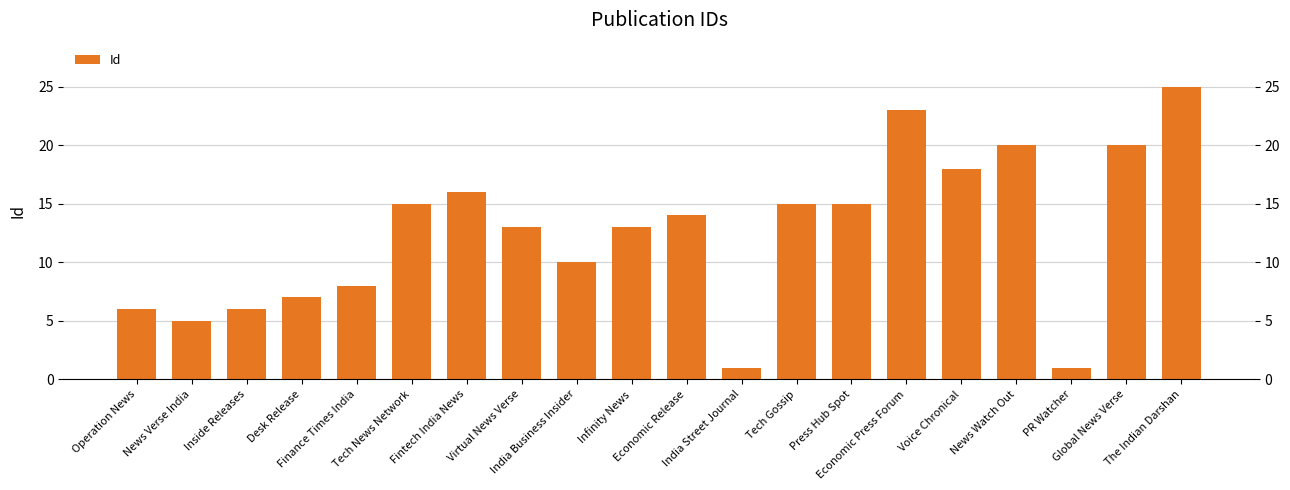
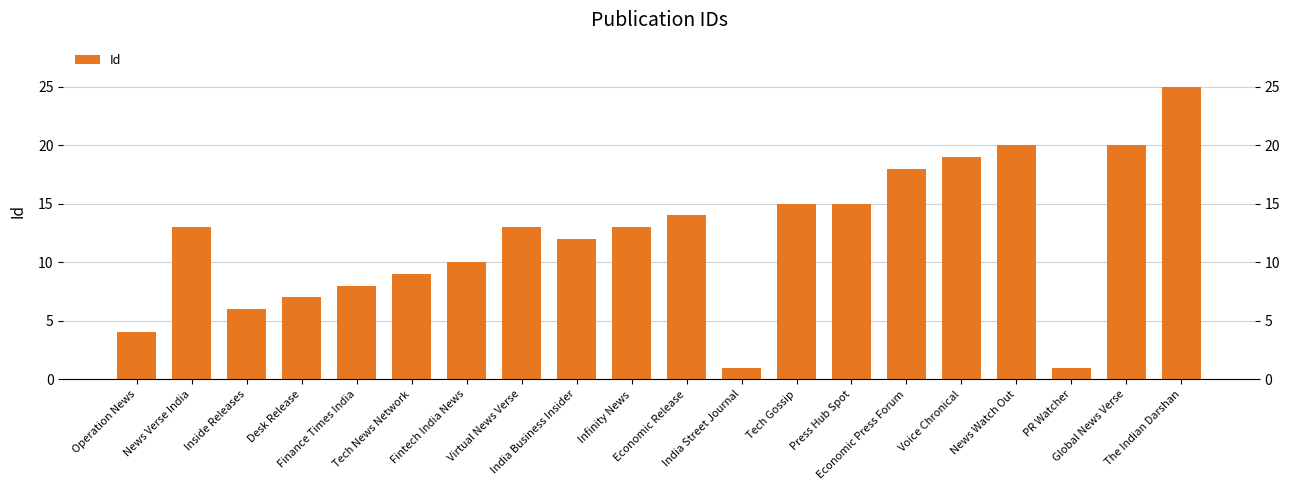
  {
-   "Operation News": 6,
-   "News Verse India": 5,
+   "Operation News": 4,
+   "News Verse India": 13,
    "Inside Releases": 6,
    "Desk Release": 7,
    "Finance Times India": 8,
-   "Tech News Network": 15,
-   "Fintech India News": 16,
+   "Tech News Network": 9,
+   "Fintech India News": 10,
    "Virtual News Verse": 13,
-   "India Business Insider": 10,
+   "India Business Insider": 12,
    "Infinity News": 13,
    "Economic Release": 14,
    "India Street Journal": 1,
    "Tech Gossip": 15,
    "Press Hub Spot": 15,
-   "Economic Press Forum": 23,
-   "Voice Chronical": 18,
+   "Economic Press Forum": 18,
+   "Voice Chronical": 19,
    "News Watch Out": 20,
    "PR Watcher": 1,
    "Global News Verse": 20,
    "The Indian Darshan": 25
  }
